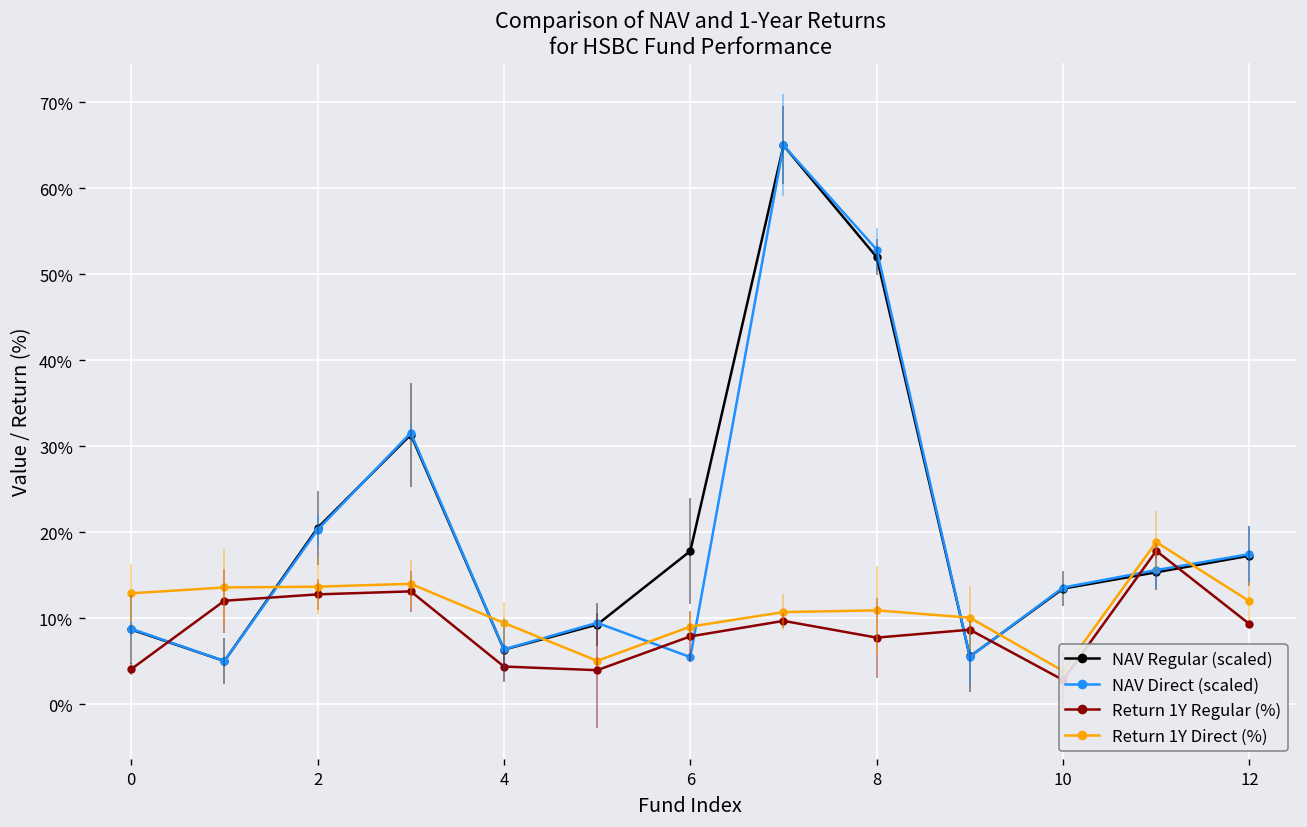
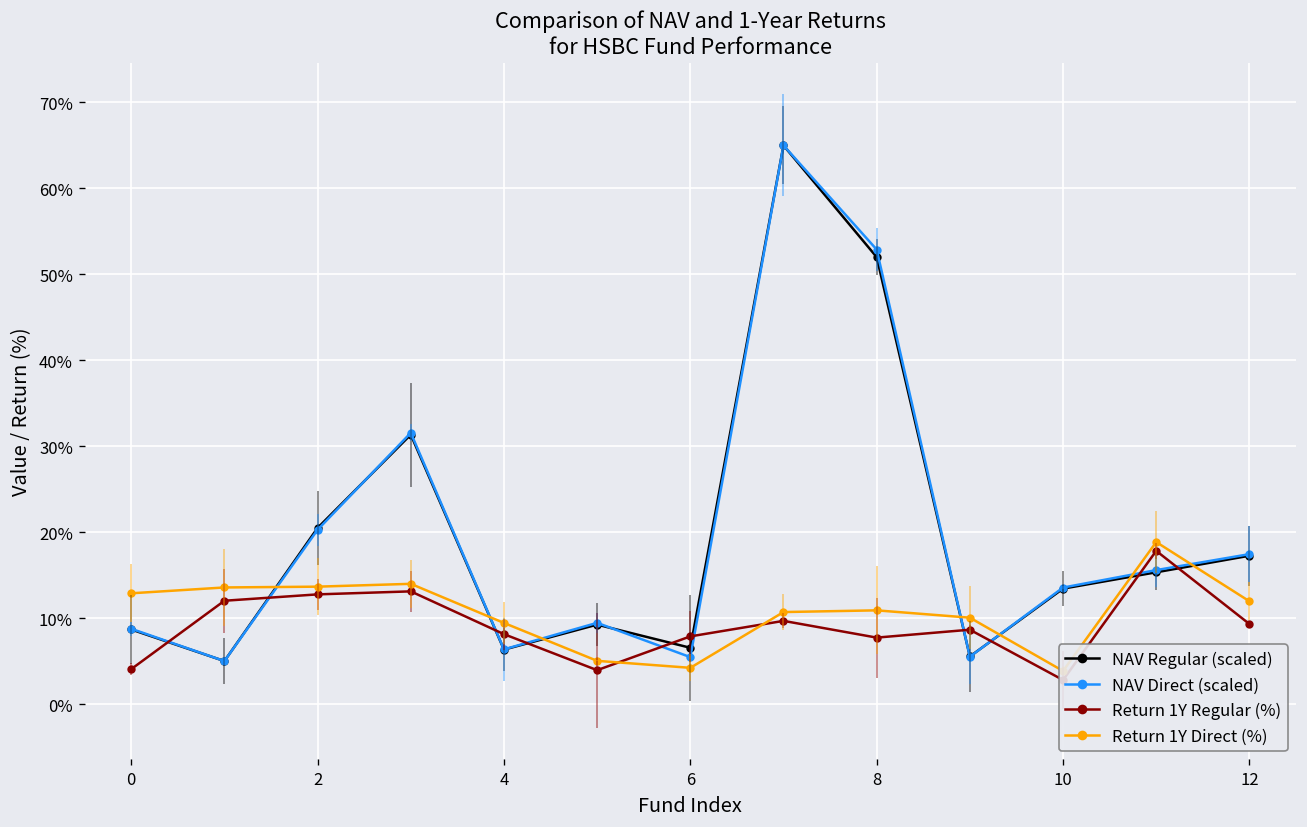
  {
    "NAV Regular (scaled)": {
-     "6": "18%",
+     "6": "7%",
      "8": "52%"
    },
    "NAV Direct (scaled)": {
      "6": "5%",
      "8": "53%"
    },
    "Return 1Y Regular (%)": {
      "0": "4%",
      "2": "13%",
-     "4": "4%",
+     "4": "8%",
      "6": "8%",
      "8": "8%",
      "12": "9%"
    },
    "Return 1Y Direct (%)": {
      "0": "13%",
      "2": "14%",
      "4": "9%",
-     "6": "9%",
+     "6": "4%",
      "8": "11%",
      "12": "12%"
    }
  }
